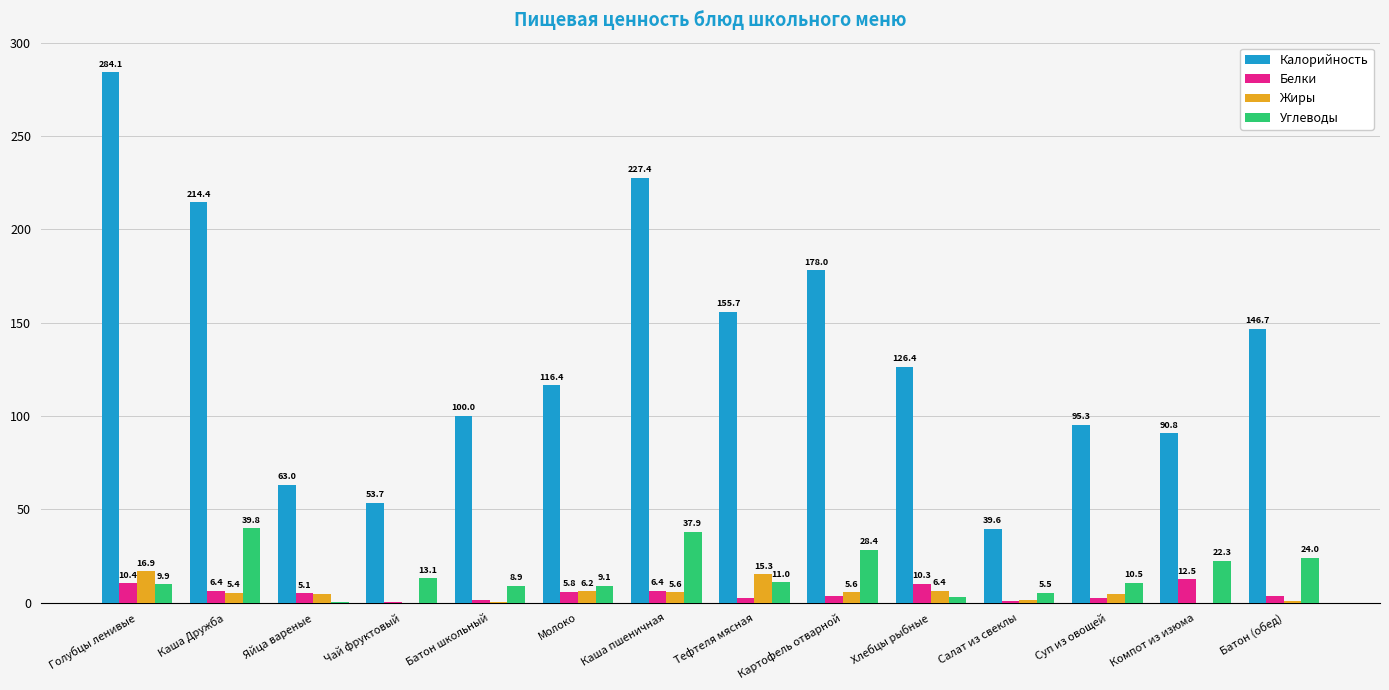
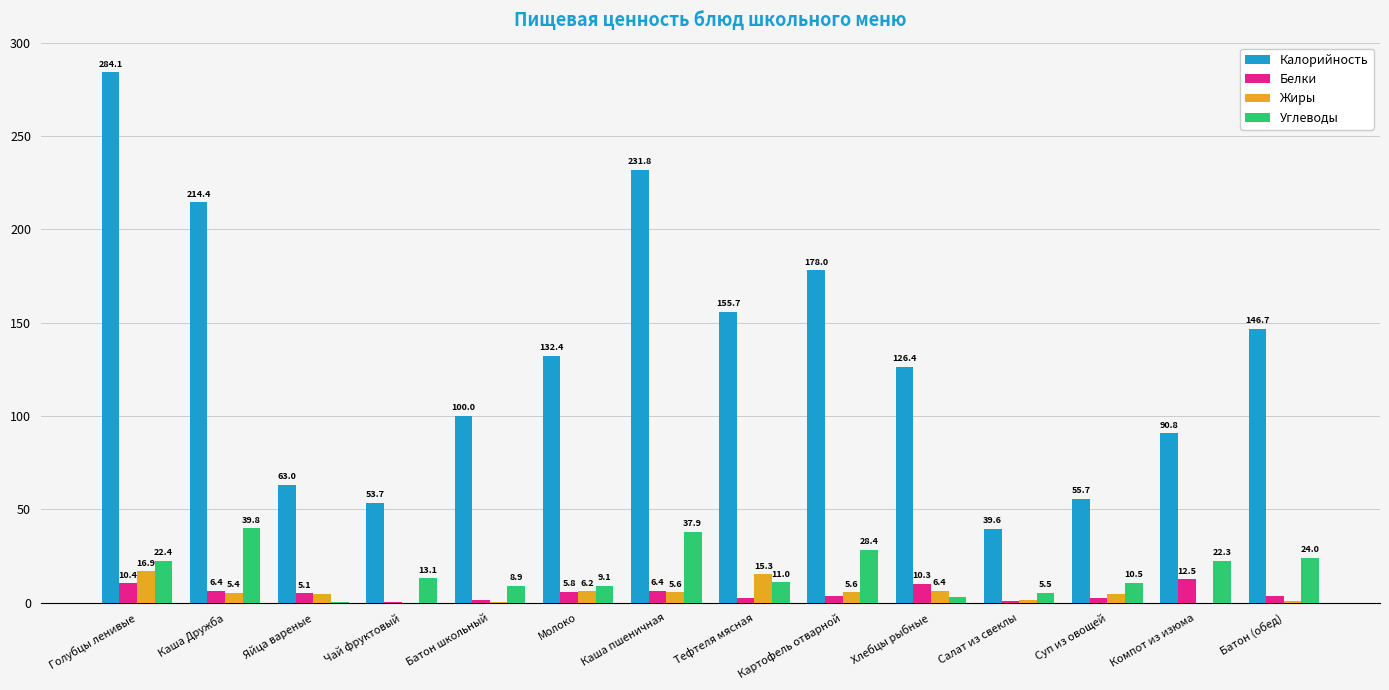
  {
    "Калорийность": {
      "Голубцы ленивые": 284.1,
      "Каша Дружба": 214.4,
      "Яйца вареные": 63.0,
      "Чай фруктовый": 53.7,
      "Батон школьный": 100.0,
-     "Молоко": 116.4,
-     "Каша пшеничная": 227.4,
+     "Молоко": 132.4,
+     "Каша пшеничная": 231.8,
      "Тефтеля мясная": 155.7,
      "Картофель отварной": 178.0,
      "Хлебцы рыбные": 126.4,
      "Салат из свеклы": 39.6,
-     "Суп из овощей": 95.3,
+     "Суп из овощей": 55.7,
      "Компот из изюма": 90.8,
      "Батон (обед)": 146.7
    },
    "Белки": {
      "Голубцы ленивые": 10.4,
      "Каша Дружба": 6.4,
      "Яйца вареные": 5.1,
      "Молоко": 5.8,
      "Каша пшеничная": 6.4,
      "Хлебцы рыбные": 10.3,
      "Компот из изюма": 12.5
    },
    "Жиры": {
      "Голубцы ленивые": 16.9,
      "Каша Дружба": 5.4,
      "Молоко": 6.2,
      "Каша пшеничная": 5.6,
      "Тефтеля мясная": 15.3,
      "Картофель отварной": 5.6,
      "Хлебцы рыбные": 6.4
    },
    "Углеводы": {
-     "Голубцы ленивые": 9.9,
+     "Голубцы ленивые": 22.4,
      "Каша Дружба": 39.8,
      "Чай фруктовый": 13.1,
      "Батон школьный": 8.9,
      "Молоко": 9.1,
      "Каша пшеничная": 37.9,
      "Тефтеля мясная": 11.0,
      "Картофель отварной": 28.4,
      "Салат из свеклы": 5.5,
      "Суп из овощей": 10.5,
      "Компот из изюма": 22.3,
      "Батон (обед)": 24.0
    }
  }
